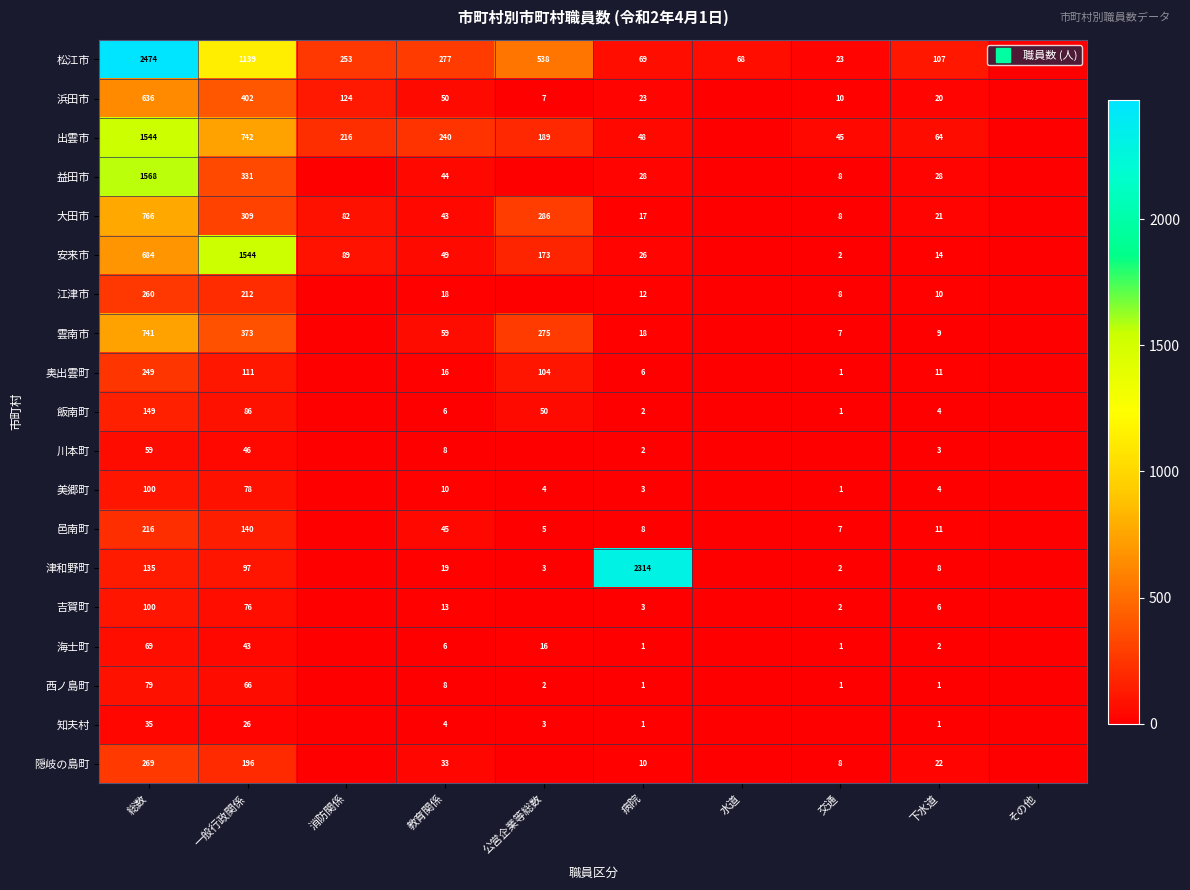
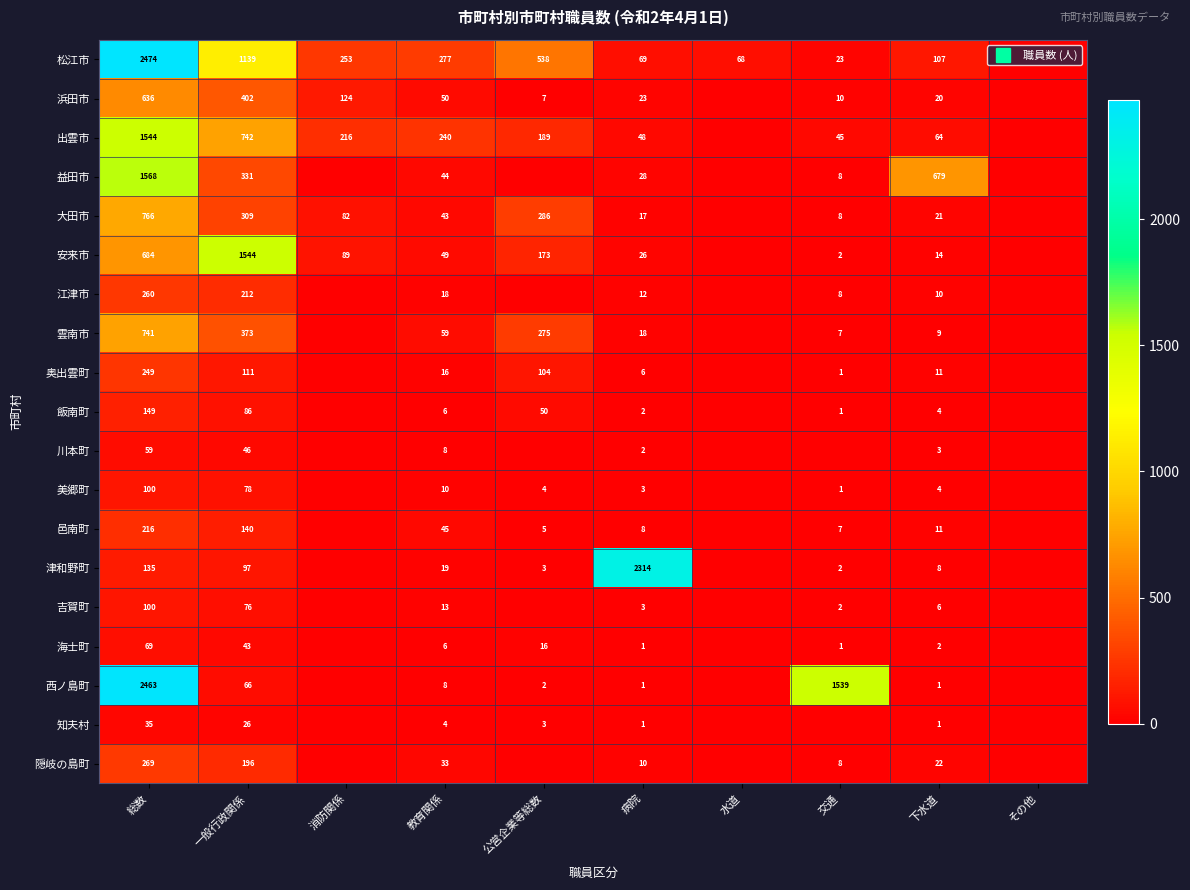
  {
    "松江市": {
      "総数": 2474,
      "一般行政関係": 1139,
      "消防関係": 253,
      "教育関係": 277,
      "公営企業等総数": 538,
      "病院": 69,
      "水道": 68,
      "交通": 23,
      "下水道": 107
    },
    "浜田市": {
      "総数": 636,
      "一般行政関係": 402,
      "消防関係": 124,
      "教育関係": 50,
      "公営企業等総数": 7,
      "病院": 23,
      "交通": 10,
      "下水道": 20
    },
    "出雲市": {
      "総数": 1544,
      "一般行政関係": 742,
      "消防関係": 216,
      "教育関係": 240,
      "公営企業等総数": 189,
      "病院": 48,
      "交通": 45,
      "下水道": 64
    },
    "益田市": {
      "総数": 1568,
      "一般行政関係": 331,
      "教育関係": 44,
      "病院": 28,
      "交通": 8,
-     "下水道": 28
+     "下水道": 679
    },
    "大田市": {
      "総数": 766,
      "一般行政関係": 309,
      "消防関係": 82,
      "教育関係": 43,
      "公営企業等総数": 286,
      "病院": 17,
      "交通": 8,
      "下水道": 21
    },
    "安来市": {
      "総数": 684,
      "一般行政関係": 1544,
      "消防関係": 89,
      "教育関係": 49,
      "公営企業等総数": 173,
      "病院": 26,
      "交通": 2,
      "下水道": 14
    },
    "江津市": {
      "総数": 260,
      "一般行政関係": 212,
      "教育関係": 18,
      "病院": 12,
      "交通": 8,
      "下水道": 10
    },
    "雲南市": {
      "総数": 741,
      "一般行政関係": 373,
      "教育関係": 59,
      "公営企業等総数": 275,
      "病院": 18,
      "交通": 7,
      "下水道": 9
    },
    "奥出雲町": {
      "総数": 249,
      "一般行政関係": 111,
      "教育関係": 16,
      "公営企業等総数": 104,
      "病院": 6,
      "交通": 1,
      "下水道": 11
    },
    "飯南町": {
      "総数": 149,
      "一般行政関係": 86,
      "教育関係": 6,
      "公営企業等総数": 50,
      "病院": 2,
      "交通": 1,
      "下水道": 4
    },
    "川本町": {
      "総数": 59,
      "一般行政関係": 46,
      "教育関係": 8,
      "病院": 2,
      "下水道": 3
    },
    "美郷町": {
      "総数": 100,
      "一般行政関係": 78,
      "教育関係": 10,
      "公営企業等総数": 4,
      "病院": 3,
      "交通": 1,
      "下水道": 4
    },
    "邑南町": {
      "総数": 216,
      "一般行政関係": 140,
      "教育関係": 45,
      "公営企業等総数": 5,
      "病院": 8,
      "交通": 7,
      "下水道": 11
    },
    "津和野町": {
      "総数": 135,
      "一般行政関係": 97,
      "教育関係": 19,
      "公営企業等総数": 3,
      "病院": 2314,
      "交通": 2,
      "下水道": 8
    },
    "吉賀町": {
      "総数": 100,
      "一般行政関係": 76,
      "教育関係": 13,
      "病院": 3,
      "交通": 2,
      "下水道": 6
    },
    "海士町": {
      "総数": 69,
      "一般行政関係": 43,
      "教育関係": 6,
      "公営企業等総数": 16,
      "病院": 1,
      "交通": 1,
      "下水道": 2
    },
    "西ノ島町": {
-     "総数": 79,
+     "総数": 2463,
      "一般行政関係": 66,
      "教育関係": 8,
      "公営企業等総数": 2,
      "病院": 1,
-     "交通": 1,
+     "交通": 1539,
      "下水道": 1
    },
    "知夫村": {
      "総数": 35,
      "一般行政関係": 26,
      "教育関係": 4,
      "公営企業等総数": 3,
      "病院": 1,
      "下水道": 1
    },
    "隠岐の島町": {
      "総数": 269,
      "一般行政関係": 196,
      "教育関係": 33,
      "病院": 10,
      "交通": 8,
      "下水道": 22
    }
  }
